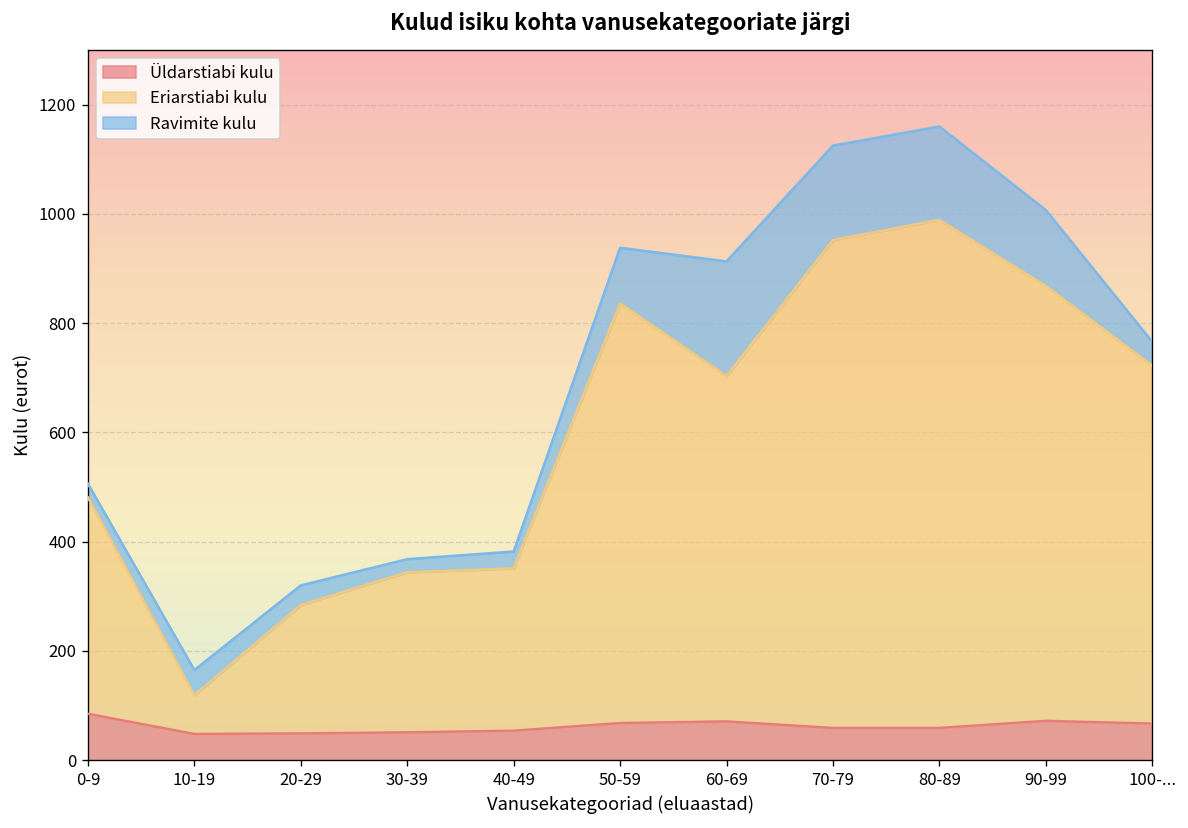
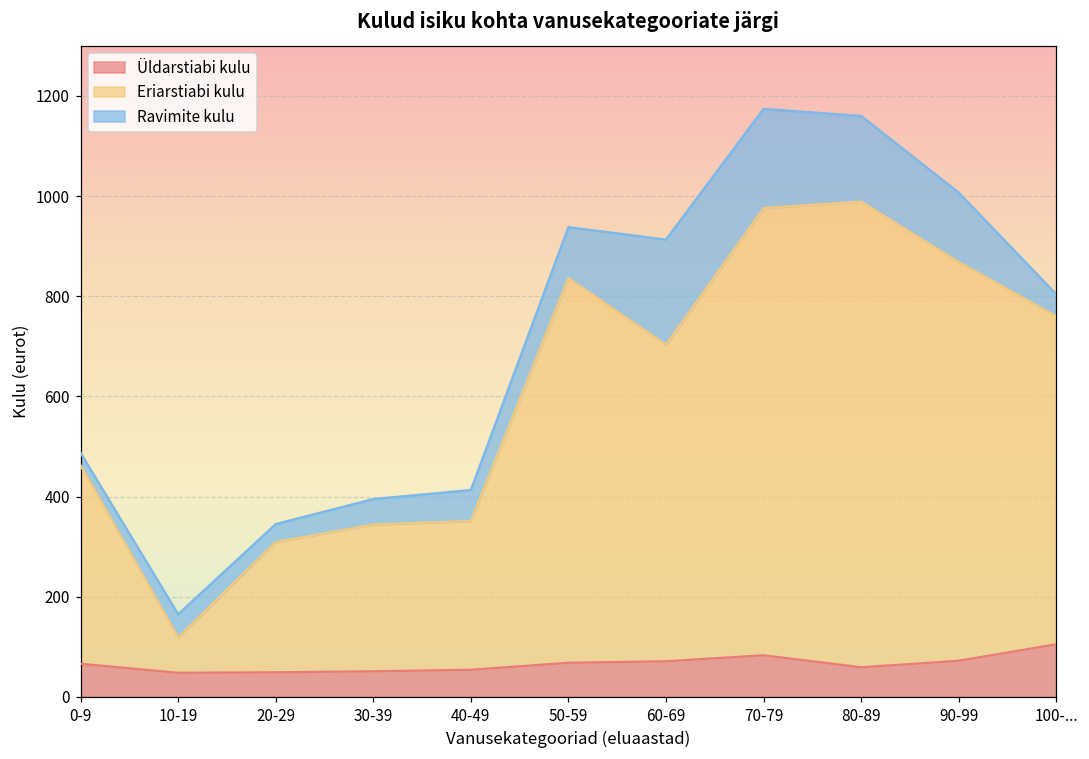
  {
    "Üldarstiabi kulu": {
-     "0-9": 90,
+     "0-9": 70,
      "10-19": 50,
      "20-29": 50,
      "30-39": 50,
      "40-49": 50,
      "50-59": 70,
      "60-69": 70,
-     "70-79": 60,
+     "70-79": 80,
      "80-89": 60,
      "90-99": 70,
-     "100-...": 70
+     "100-...": 110
    },
    "Eriarstiabi kulu": {
      "0-9": 400,
      "10-19": 70,
-     "20-29": 240,
+     "20-29": 260,
      "30-39": 290,
      "40-49": 300,
      "50-59": 770,
      "60-69": 630,
      "70-79": 890,
      "80-89": 930,
      "90-99": 800,
      "100-...": 660
    },
    "Ravimite kulu": {
      "0-9": 30,
      "10-19": 50,
      "20-29": 40,
-     "30-39": 20,
-     "40-49": 30,
+     "30-39": 50,
+     "40-49": 60,
      "50-59": 100,
      "60-69": 210,
-     "70-79": 170,
+     "70-79": 200,
      "80-89": 170,
      "90-99": 140,
      "100-...": 40
    }
  }
